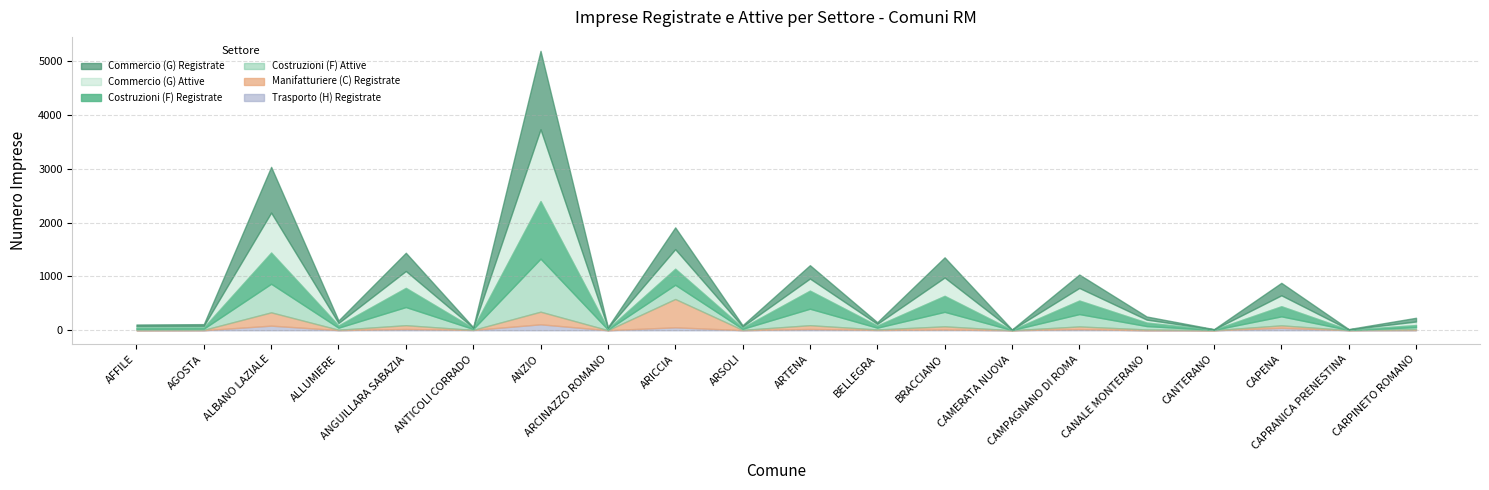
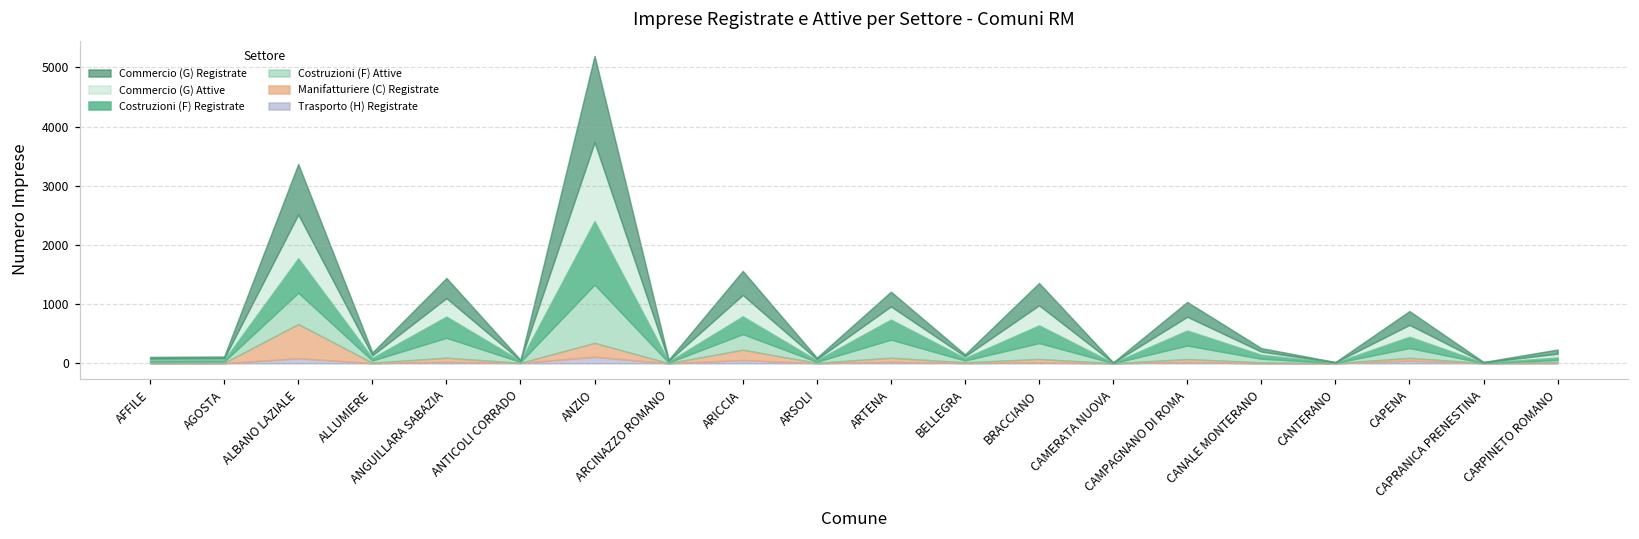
  {
    "Manifatturiere (C) Registrate": {
-     "ALBANO LAZIALE": 200,
+     "ALBANO LAZIALE": 600,
      "ANGUILLARA SABAZIA": 100,
      "ANZIO": 200,
-     "ARICCIA": 500,
+     "ARICCIA": 200,
      "ARTENA": 100,
      "BRACCIANO": 100,
      "CAMPAGNANO DI ROMA": 100
    }
  }
